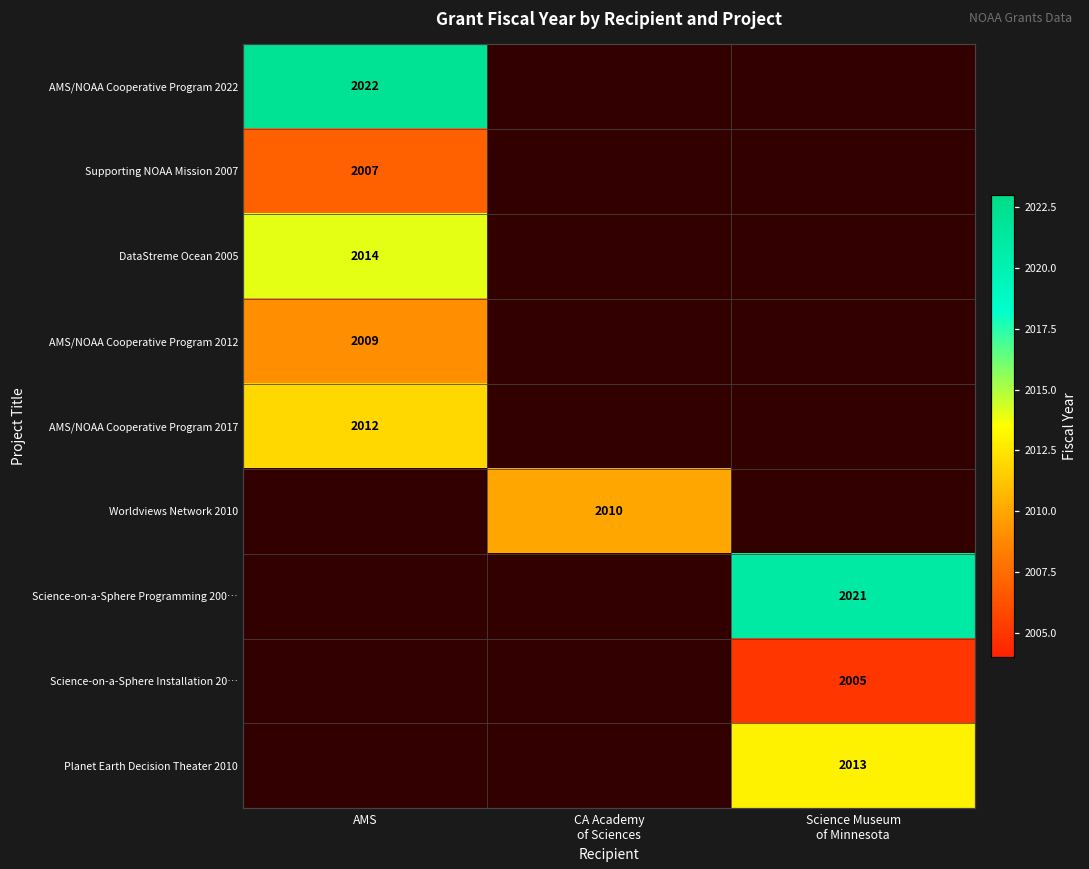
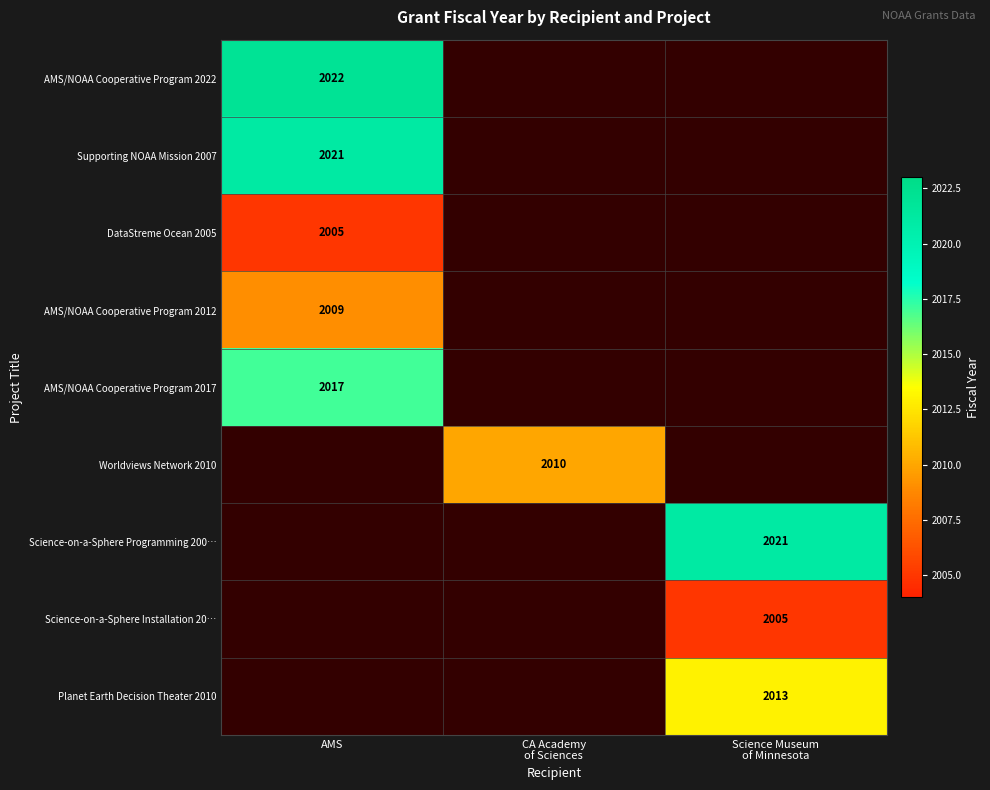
  {
    "AMS/NOAA Cooperative Program 2022": {
      "AMS": 2022
    },
    "Supporting NOAA Mission 2007": {
-     "AMS": 2007
+     "AMS": 2021
    },
    "DataStreme Ocean 2005": {
-     "AMS": 2014
+     "AMS": 2005
    },
    "AMS/NOAA Cooperative Program 2012": {
      "AMS": 2009
    },
    "AMS/NOAA Cooperative Program 2017": {
-     "AMS": 2012
+     "AMS": 2017
    },
    "Worldviews Network 2010": {
      "CA Academy of Sciences": 2010
    },
    "Science-on-a-Sphere Programming 200…": {
      "Science Museum of Minnesota": 2021
    },
    "Science-on-a-Sphere Installation 20…": {
      "Science Museum of Minnesota": 2005
    },
    "Planet Earth Decision Theater 2010": {
      "Science Museum of Minnesota": 2013
    }
  }
